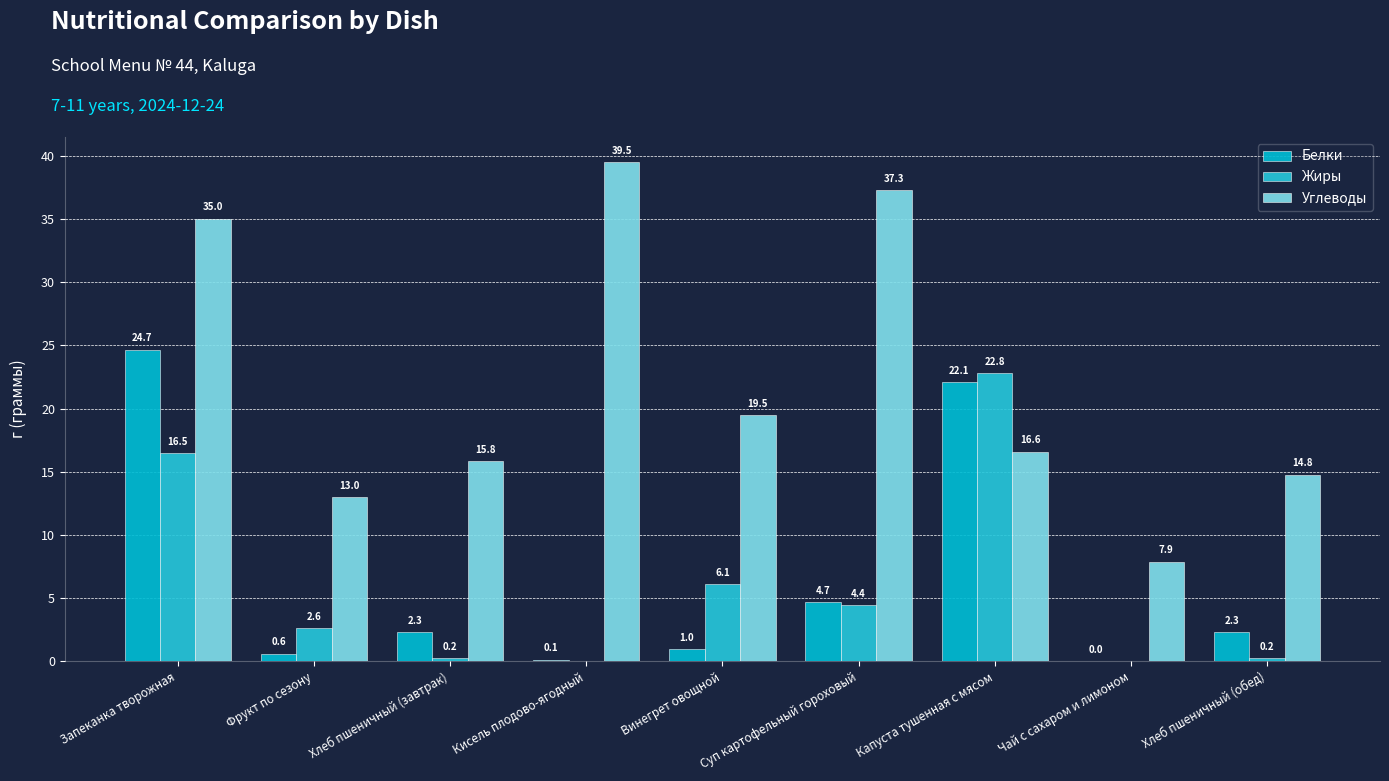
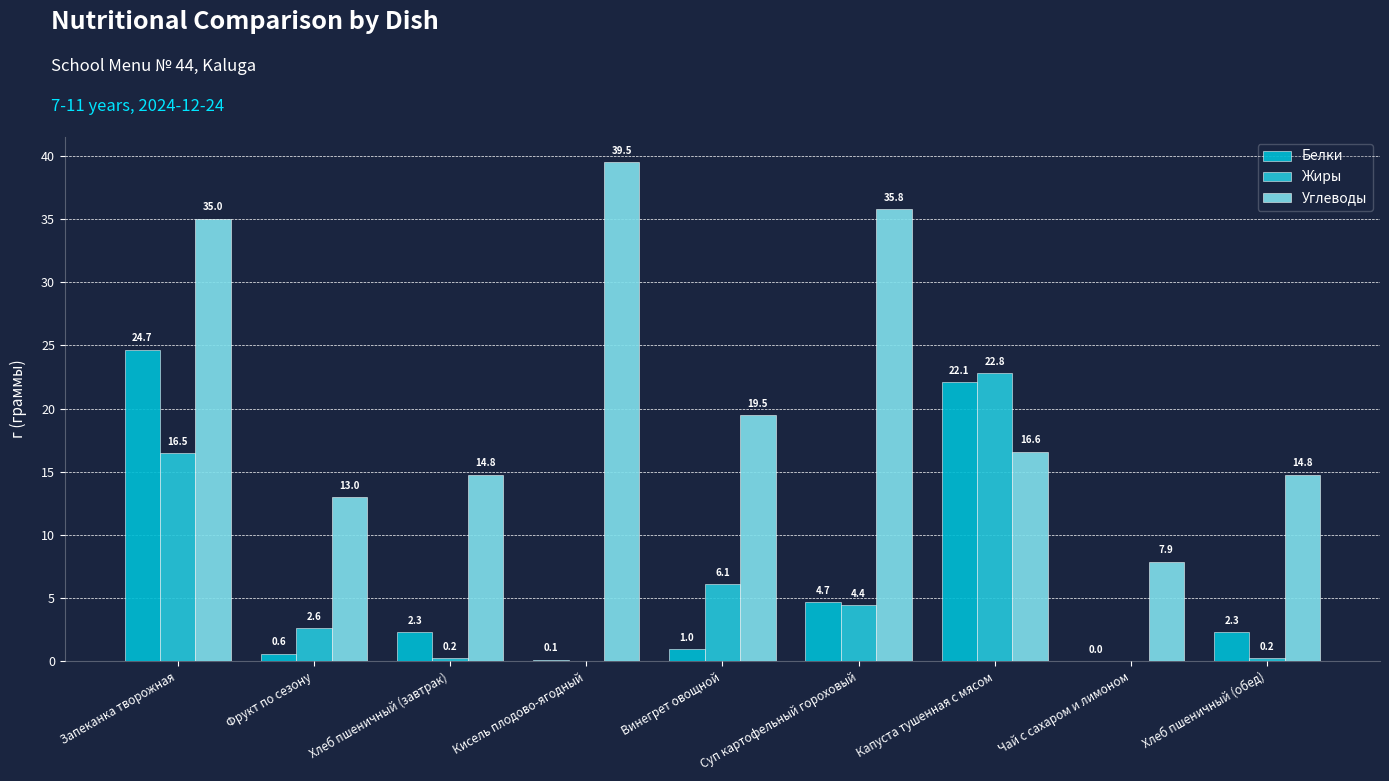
  {
    "Углеводы": {
      "Запеканка творожная": 35.0,
      "Фрукт по сезону": 13.0,
-     "Хлеб пшеничный (завтрак)": 15.8,
+     "Хлеб пшеничный (завтрак)": 14.8,
      "Кисель плодово-ягодный": 39.5,
      "Винегрет овощной": 19.5,
-     "Суп картофельный гороховый": 37.3,
+     "Суп картофельный гороховый": 35.8,
      "Капуста тушенная с мясом": 16.6,
      "Чай с сахаром и лимоном": 7.9,
      "Хлеб пшеничный (обед)": 14.8
    }
  }
